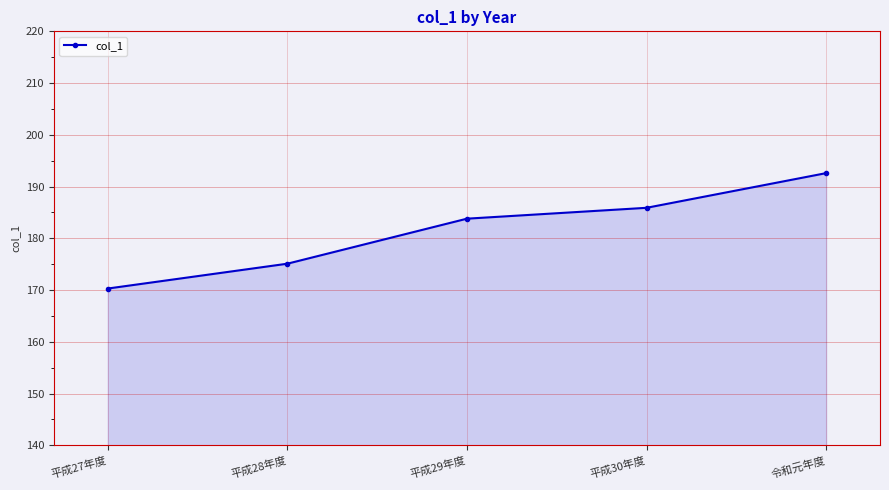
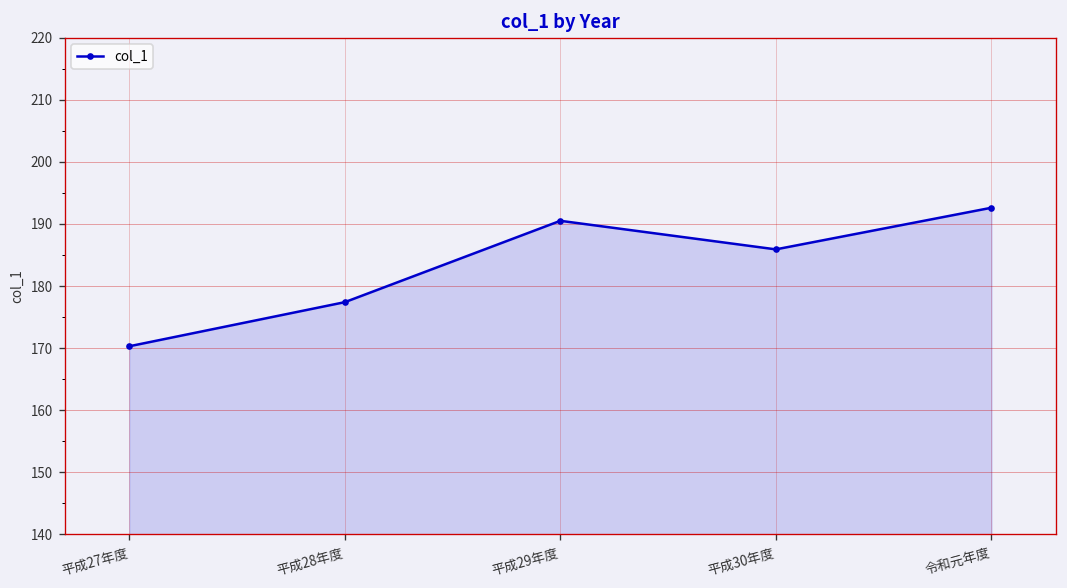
  {
    "平成27年度": 170,
-   "平成28年度": 175,
-   "平成29年度": 184,
+   "平成28年度": 177,
+   "平成29年度": 191,
    "平成30年度": 186,
    "令和元年度": 193
  }
